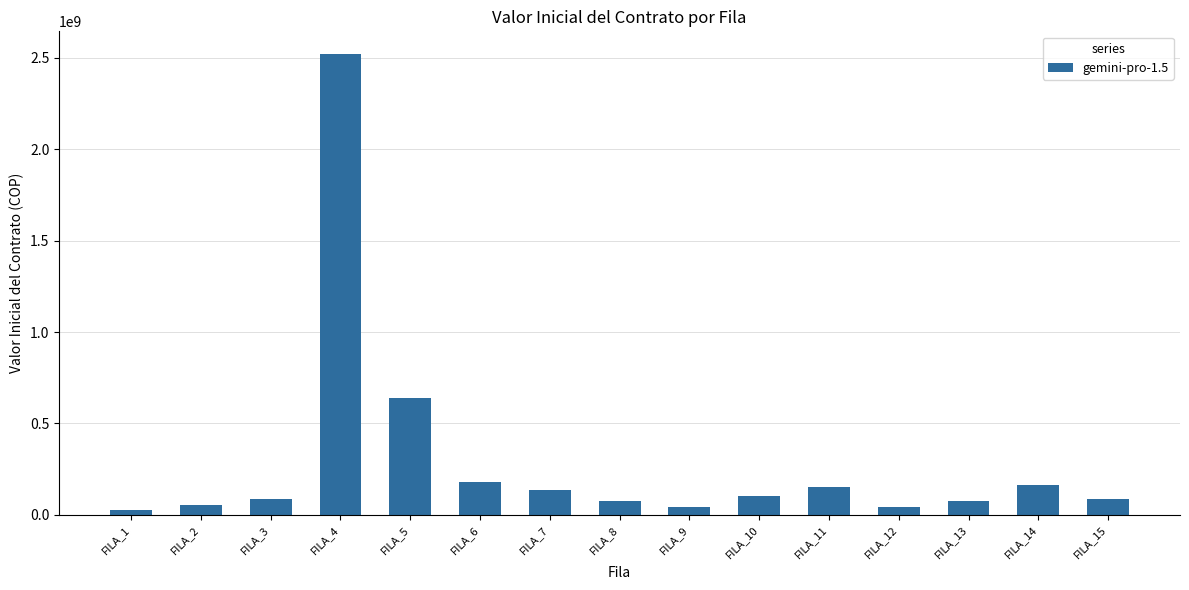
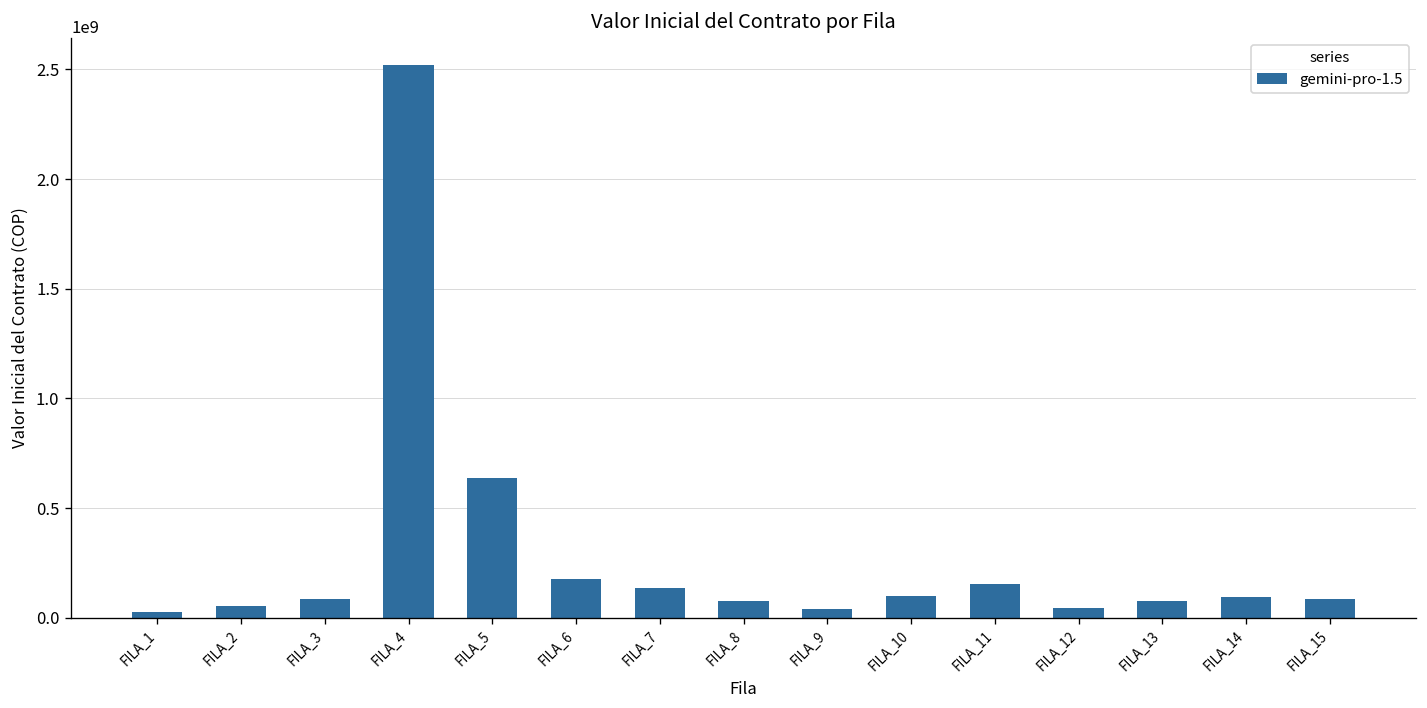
  {
    "FILA_1": 30000000,
    "FILA_2": 50000000,
    "FILA_3": 90000000,
    "FILA_4": 2520000000,
    "FILA_5": 640000000,
    "FILA_6": 180000000,
    "FILA_7": 130000000,
    "FILA_8": 80000000,
    "FILA_9": 40000000,
    "FILA_10": 100000000,
    "FILA_11": 150000000,
    "FILA_12": 40000000,
    "FILA_13": 80000000,
-   "FILA_14": 160000000,
+   "FILA_14": 90000000,
    "FILA_15": 90000000
  }
